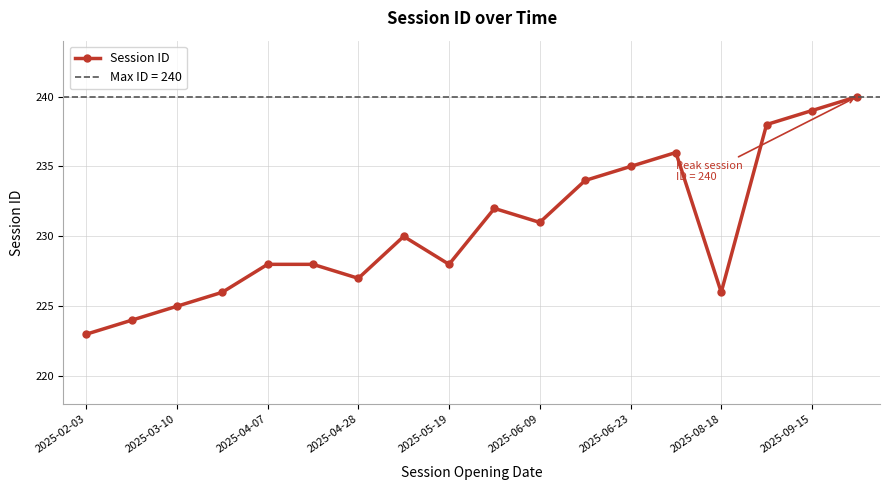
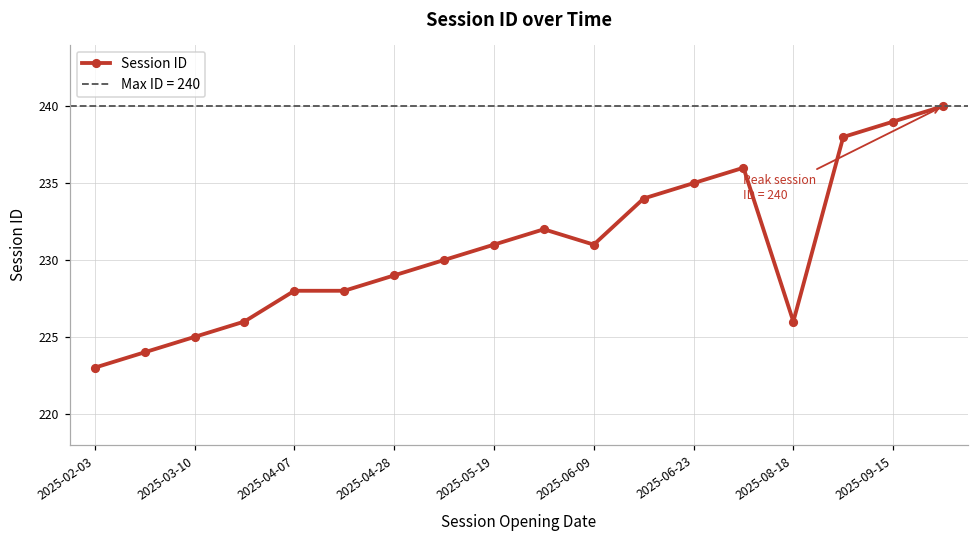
  {
    "2025-02-03": 223,
    "2025-03-10": 225,
    "2025-04-07": 228,
-   "2025-04-28": 227,
-   "2025-05-19": 228,
+   "2025-04-28": 229,
+   "2025-05-19": 231,
    "2025-06-09": 231,
    "2025-06-23": 235,
    "2025-08-18": 226
  }
